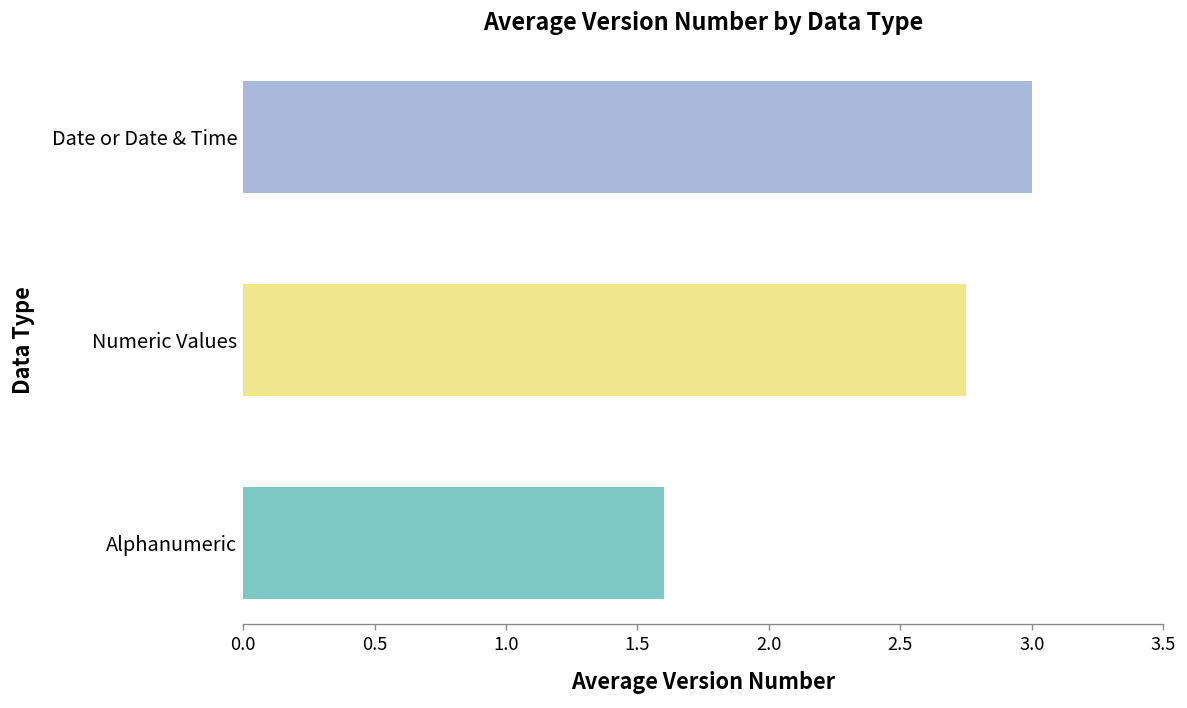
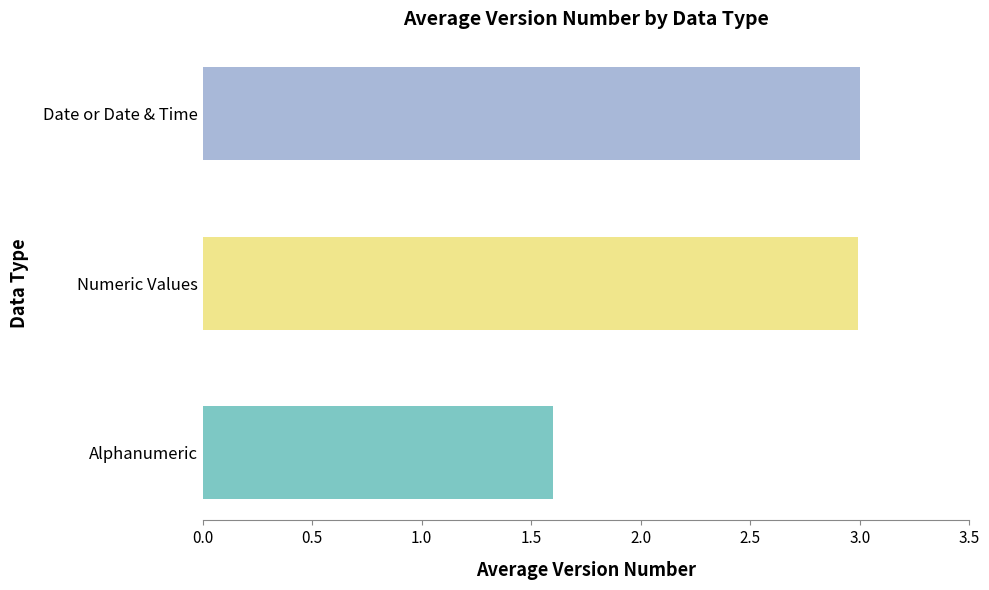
  {
    "Date or Date & Time": 3.00,
-   "Numeric Values": 2.75,
+   "Numeric Values": 2.99,
    "Alphanumeric": 1.60
  }
